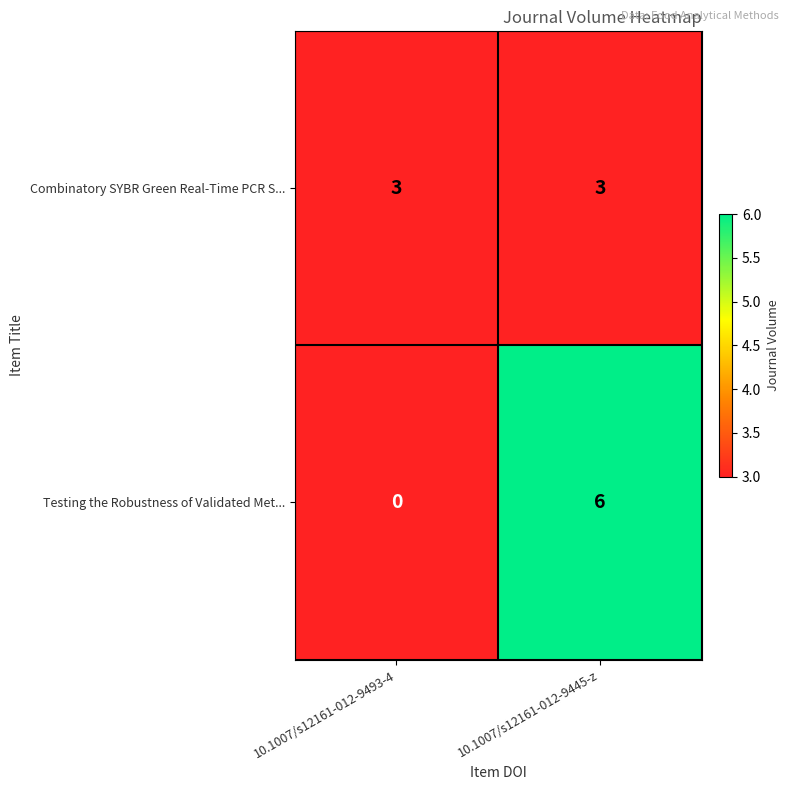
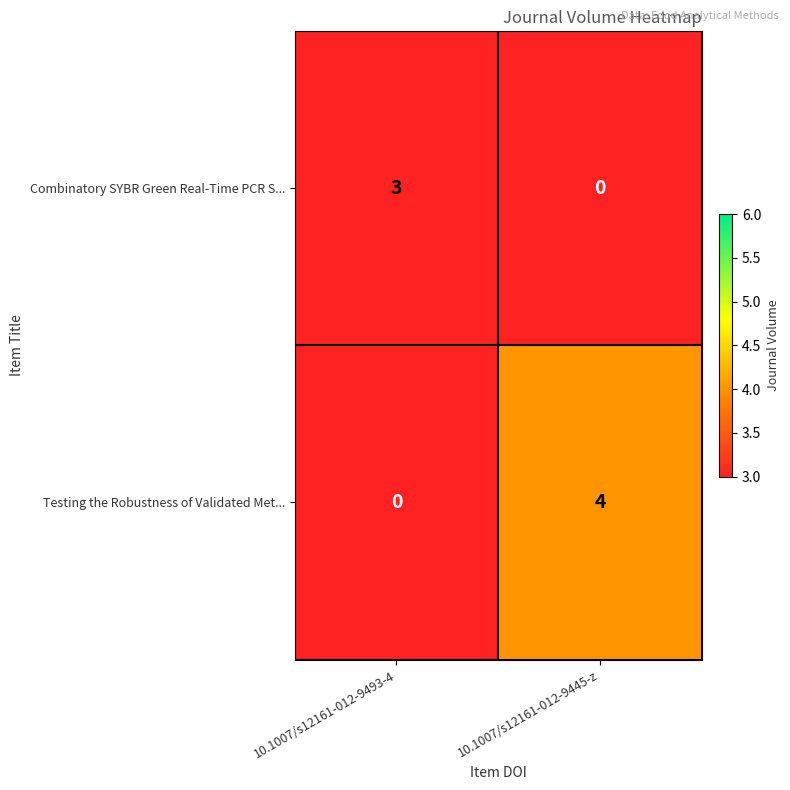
  {
    "Combinatory SYBR Green Real-Time PCR S...": {
      "10.1007/s12161-012-9493-4": 3,
-     "10.1007/s12161-012-9445-z": 3
+     "10.1007/s12161-012-9445-z": 0
    },
    "Testing the Robustness of Validated Met...": {
      "10.1007/s12161-012-9493-4": 0,
-     "10.1007/s12161-012-9445-z": 6
+     "10.1007/s12161-012-9445-z": 4
    }
  }
